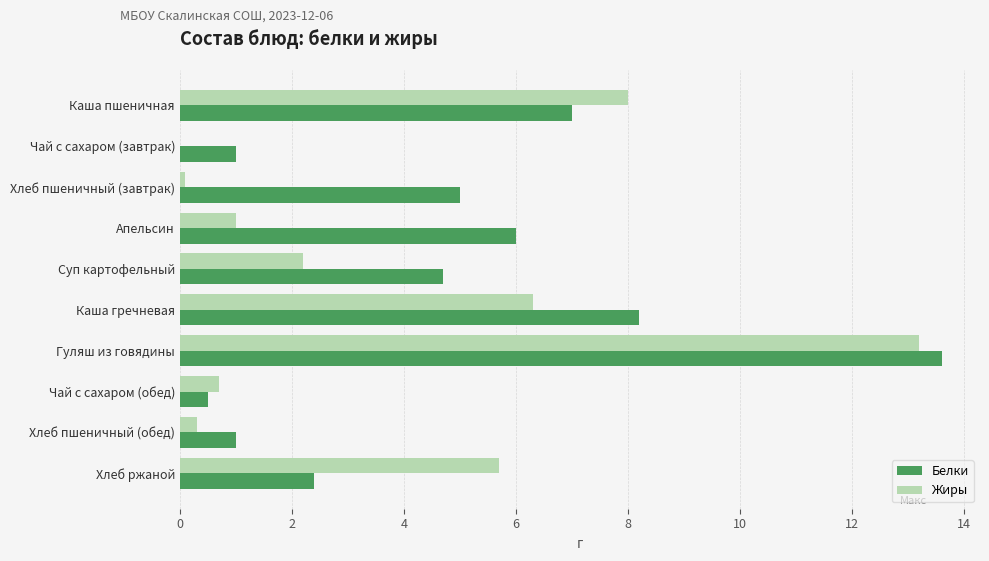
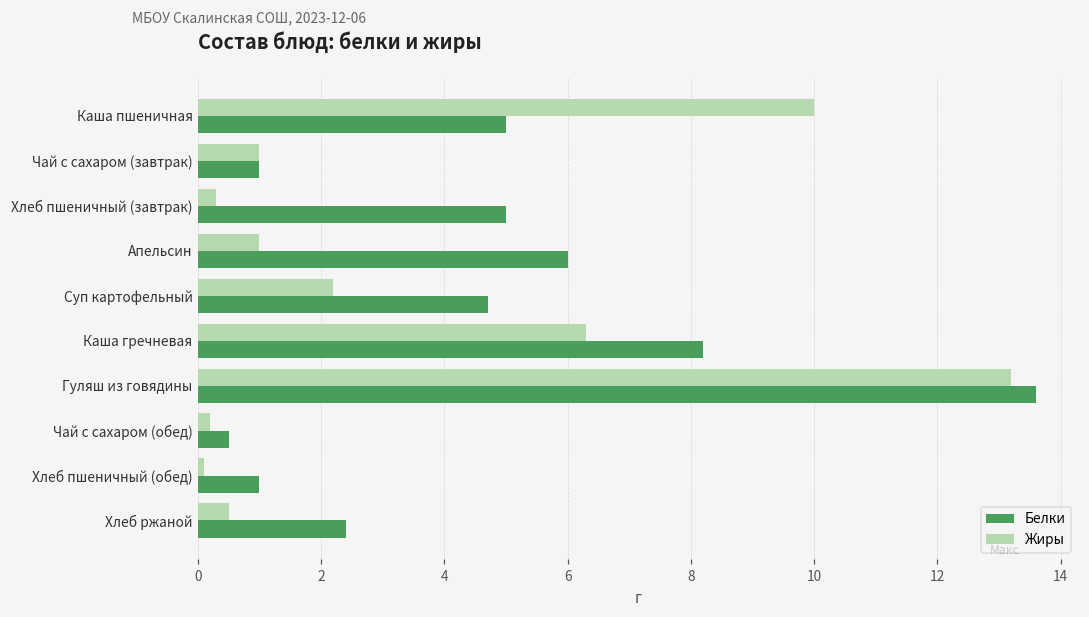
  {
    "Белки": {
-     "Каша пшеничная": 7,
+     "Каша пшеничная": 5,
      "Чай с сахаром (завтрак)": 1,
      "Хлеб пшеничный (завтрак)": 5,
      "Апельсин": 6,
      "Суп картофельный": 4.7,
      "Каша гречневая": 8.2,
      "Гуляш из говядины": 13.6,
      "Чай с сахаром (обед)": 0.5,
      "Хлеб пшеничный (обед)": 1,
      "Хлеб ржаной": 2.4
    },
    "Жиры": {
-     "Каша пшеничная": 8,
-     "Чай с сахаром (завтрак)": 0,
-     "Хлеб пшеничный (завтрак)": 0.1,
+     "Каша пшеничная": 10,
+     "Чай с сахаром (завтрак)": 1,
+     "Хлеб пшеничный (завтрак)": 0.3,
      "Апельсин": 1.0,
      "Суп картофельный": 2.2,
      "Каша гречневая": 6.3,
      "Гуляш из говядины": 13.2,
-     "Чай с сахаром (обед)": 0.7,
-     "Хлеб пшеничный (обед)": 0.3,
-     "Хлеб ржаной": 5.7
+     "Чай с сахаром (обед)": 0.2,
+     "Хлеб пшеничный (обед)": 0.1,
+     "Хлеб ржаной": 0.5
    }
  }
